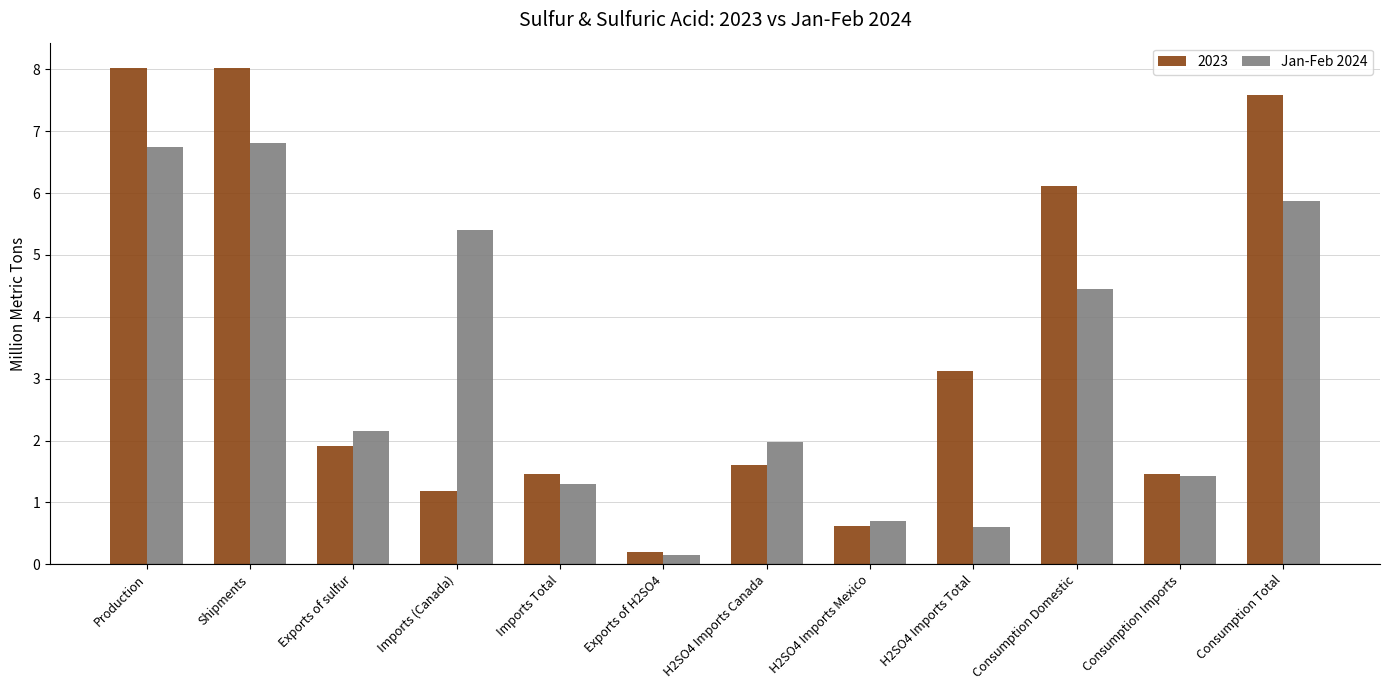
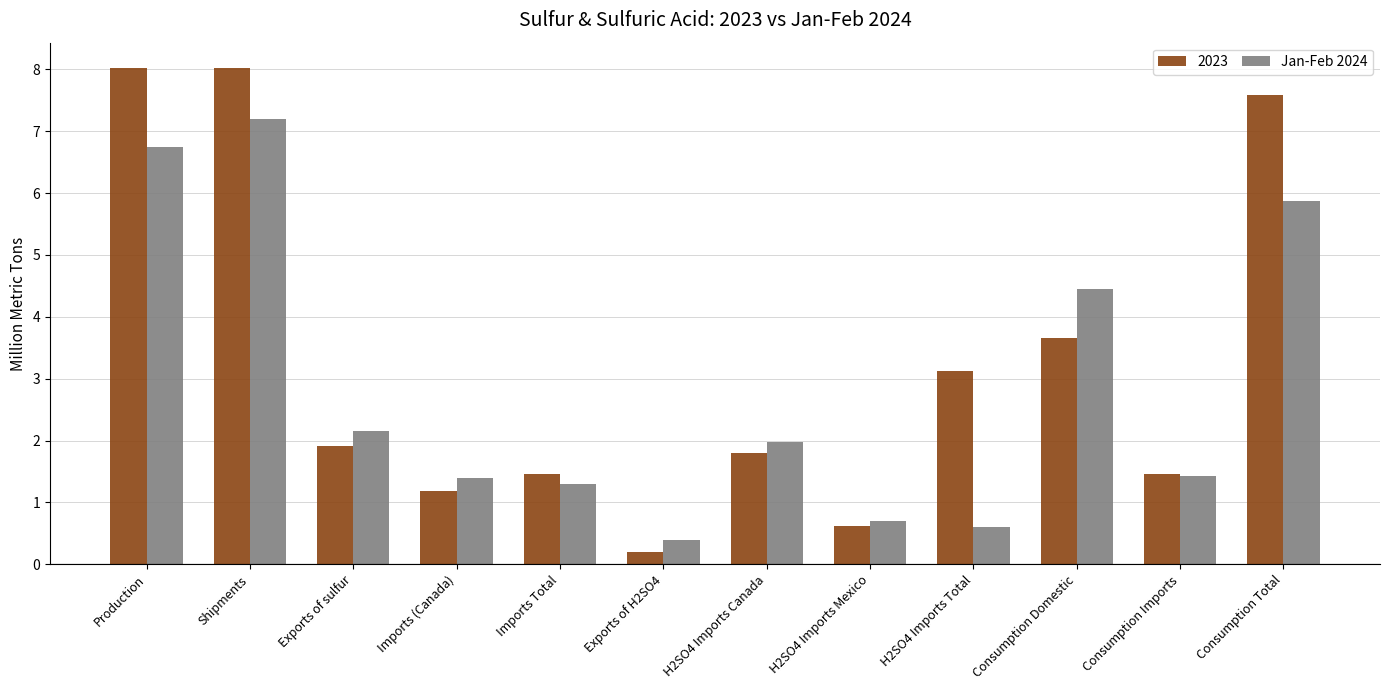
  {
    "2023": {
      "Production": 8.0,
      "Shipments": 8.0,
      "Exports of sulfur": 1.9,
      "Imports (Canada)": 1.2,
      "Imports Total": 1.5,
      "Exports of H2SO4": 0.2,
-     "H2SO4 Imports Canada": 1.6,
+     "H2SO4 Imports Canada": 1.8,
      "H2SO4 Imports Mexico": 0.6,
      "H2SO4 Imports Total": 3.1,
-     "Consumption Domestic": 6.1,
+     "Consumption Domestic": 3.7,
      "Consumption Imports": 1.5,
      "Consumption Total": 7.6
    },
    "Jan-Feb 2024": {
      "Production": 6.7,
-     "Shipments": 6.8,
+     "Shipments": 7.2,
      "Exports of sulfur": 2.2,
-     "Imports (Canada)": 5.4,
+     "Imports (Canada)": 1.4,
      "Imports Total": 1.3,
-     "Exports of H2SO4": 0.2,
+     "Exports of H2SO4": 0.4,
      "H2SO4 Imports Canada": 2.0,
      "H2SO4 Imports Mexico": 0.7,
      "H2SO4 Imports Total": 0.6,
      "Consumption Domestic": 4.5,
      "Consumption Imports": 1.4,
      "Consumption Total": 5.9
    }
  }
